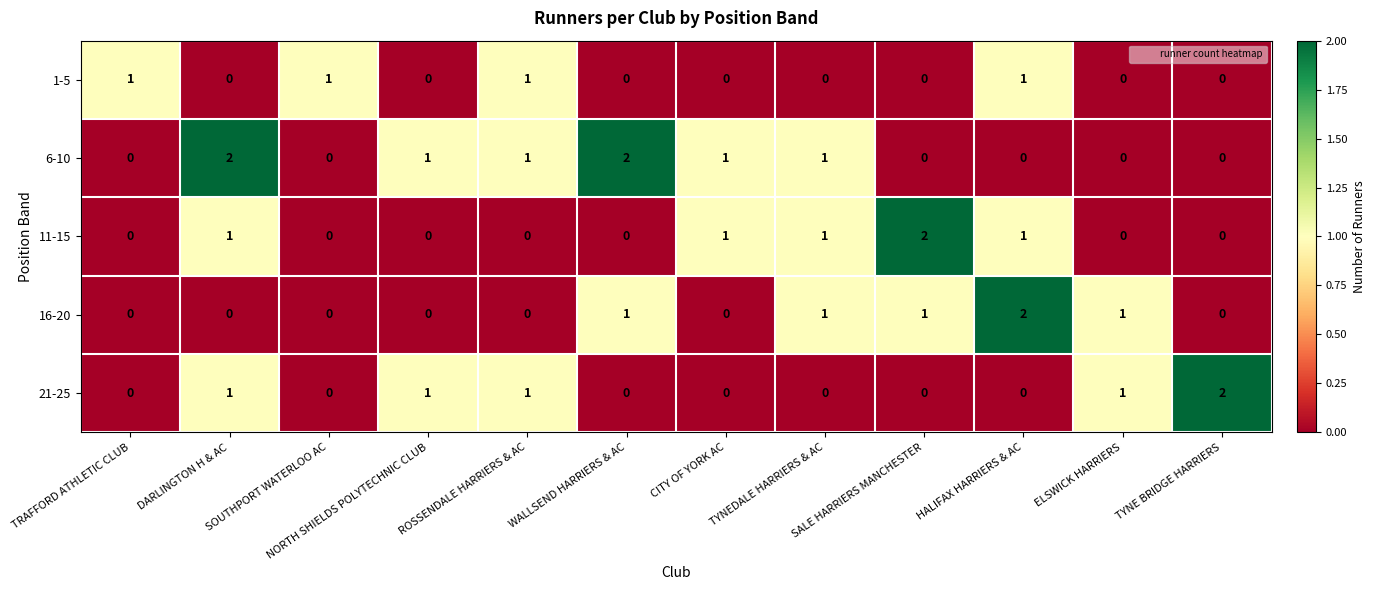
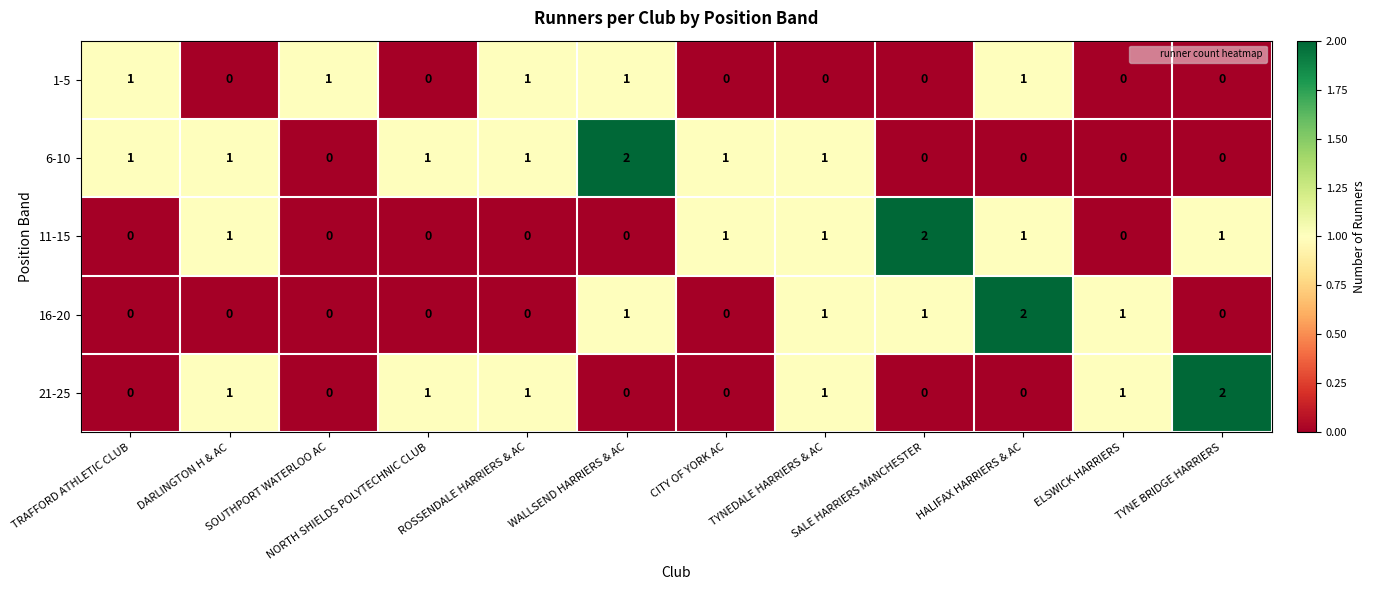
  {
    "1-5": {
      "TRAFFORD ATHLETIC CLUB": 1,
      "DARLINGTON H & AC": 0,
      "SOUTHPORT WATERLOO AC": 1,
      "NORTH SHIELDS POLYTECHNIC CLUB": 0,
      "ROSSENDALE HARRIERS & AC": 1,
-     "WALLSEND HARRIERS & AC": 0,
+     "WALLSEND HARRIERS & AC": 1,
      "CITY OF YORK AC": 0,
      "TYNEDALE HARRIERS & AC": 0,
      "SALE HARRIERS MANCHESTER": 0,
      "HALIFAX HARRIERS & AC": 1,
      "ELSWICK HARRIERS": 0,
      "TYNE BRIDGE HARRIERS": 0
    },
    "6-10": {
-     "TRAFFORD ATHLETIC CLUB": 0,
-     "DARLINGTON H & AC": 2,
+     "TRAFFORD ATHLETIC CLUB": 1,
+     "DARLINGTON H & AC": 1,
      "SOUTHPORT WATERLOO AC": 0,
      "NORTH SHIELDS POLYTECHNIC CLUB": 1,
      "ROSSENDALE HARRIERS & AC": 1,
      "WALLSEND HARRIERS & AC": 2,
      "CITY OF YORK AC": 1,
      "TYNEDALE HARRIERS & AC": 1,
      "SALE HARRIERS MANCHESTER": 0,
      "HALIFAX HARRIERS & AC": 0,
      "ELSWICK HARRIERS": 0,
      "TYNE BRIDGE HARRIERS": 0
    },
    "11-15": {
      "TRAFFORD ATHLETIC CLUB": 0,
      "DARLINGTON H & AC": 1,
      "SOUTHPORT WATERLOO AC": 0,
      "NORTH SHIELDS POLYTECHNIC CLUB": 0,
      "ROSSENDALE HARRIERS & AC": 0,
      "WALLSEND HARRIERS & AC": 0,
      "CITY OF YORK AC": 1,
      "TYNEDALE HARRIERS & AC": 1,
      "SALE HARRIERS MANCHESTER": 2,
      "HALIFAX HARRIERS & AC": 1,
      "ELSWICK HARRIERS": 0,
-     "TYNE BRIDGE HARRIERS": 0
+     "TYNE BRIDGE HARRIERS": 1
    },
    "16-20": {
      "TRAFFORD ATHLETIC CLUB": 0,
      "DARLINGTON H & AC": 0,
      "SOUTHPORT WATERLOO AC": 0,
      "NORTH SHIELDS POLYTECHNIC CLUB": 0,
      "ROSSENDALE HARRIERS & AC": 0,
      "WALLSEND HARRIERS & AC": 1,
      "CITY OF YORK AC": 0,
      "TYNEDALE HARRIERS & AC": 1,
      "SALE HARRIERS MANCHESTER": 1,
      "HALIFAX HARRIERS & AC": 2,
      "ELSWICK HARRIERS": 1,
      "TYNE BRIDGE HARRIERS": 0
    },
    "21-25": {
      "TRAFFORD ATHLETIC CLUB": 0,
      "DARLINGTON H & AC": 1,
      "SOUTHPORT WATERLOO AC": 0,
      "NORTH SHIELDS POLYTECHNIC CLUB": 1,
      "ROSSENDALE HARRIERS & AC": 1,
      "WALLSEND HARRIERS & AC": 0,
      "CITY OF YORK AC": 0,
-     "TYNEDALE HARRIERS & AC": 0,
+     "TYNEDALE HARRIERS & AC": 1,
      "SALE HARRIERS MANCHESTER": 0,
      "HALIFAX HARRIERS & AC": 0,
      "ELSWICK HARRIERS": 1,
      "TYNE BRIDGE HARRIERS": 2
    }
  }
